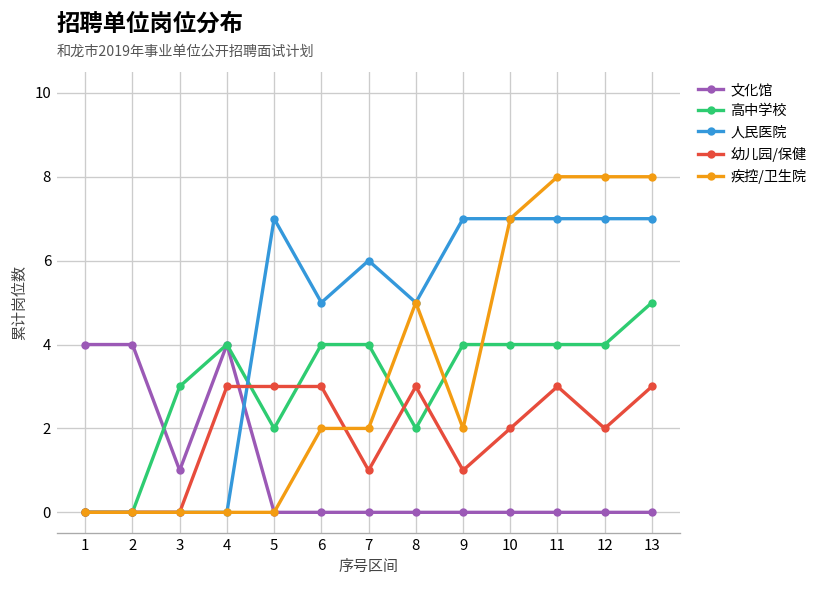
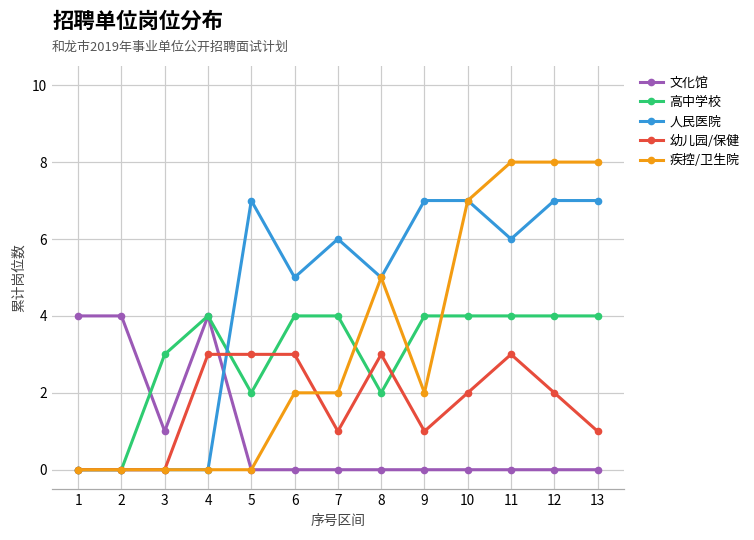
  {
    "文化馆": {
      "1": 4,
      "2": 4,
      "3": 1,
      "6": 0,
      "7": 0,
      "8": 0,
      "9": 0,
      "10": 0,
      "11": 0,
      "12": 0,
      "13": 0
    },
    "高中学校": {
      "3": 3,
      "5": 2,
      "6": 4,
      "7": 4,
      "8": 2,
      "9": 4,
      "10": 4,
      "11": 4,
      "12": 4,
-     "13": 5
+     "13": 4
    },
    "人民医院": {
      "5": 7,
      "6": 5,
      "7": 6,
      "9": 7,
-     "11": 7,
+     "11": 6,
      "12": 7,
      "13": 7
    },
    "幼儿园/保健": {
      "4": 3,
      "5": 3,
      "6": 3,
      "7": 1,
      "8": 3,
      "9": 1,
      "10": 2,
      "11": 3,
      "12": 2,
-     "13": 3
+     "13": 1
    },
    "疾控/卫生院": {
      "6": 2,
      "7": 2,
      "9": 2,
      "11": 8,
      "12": 8,
      "13": 8
    }
  }
